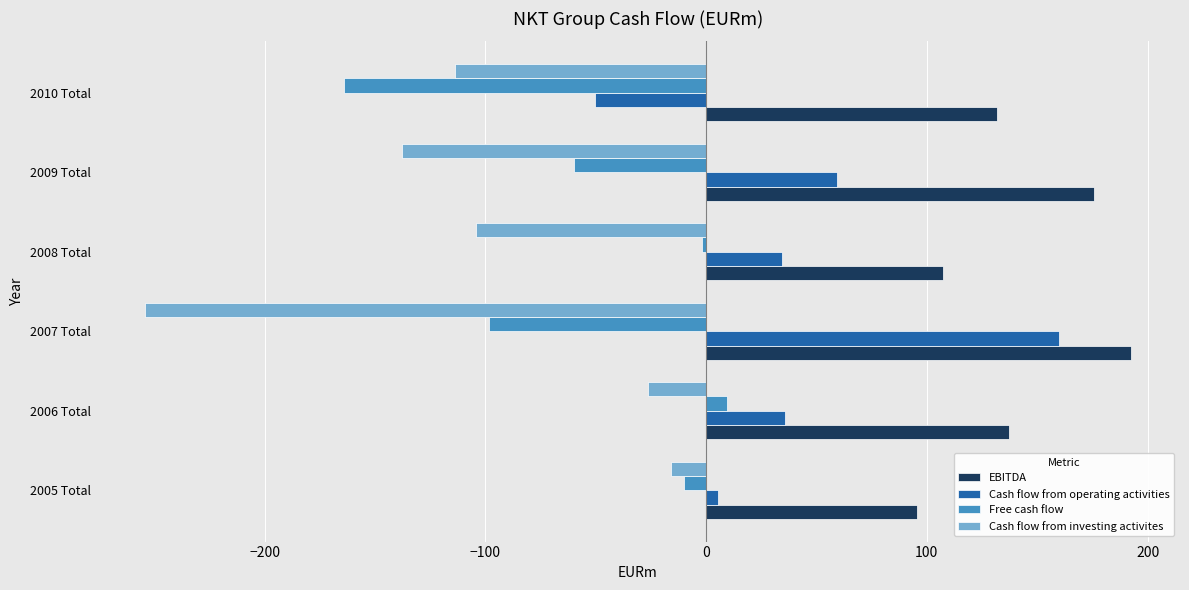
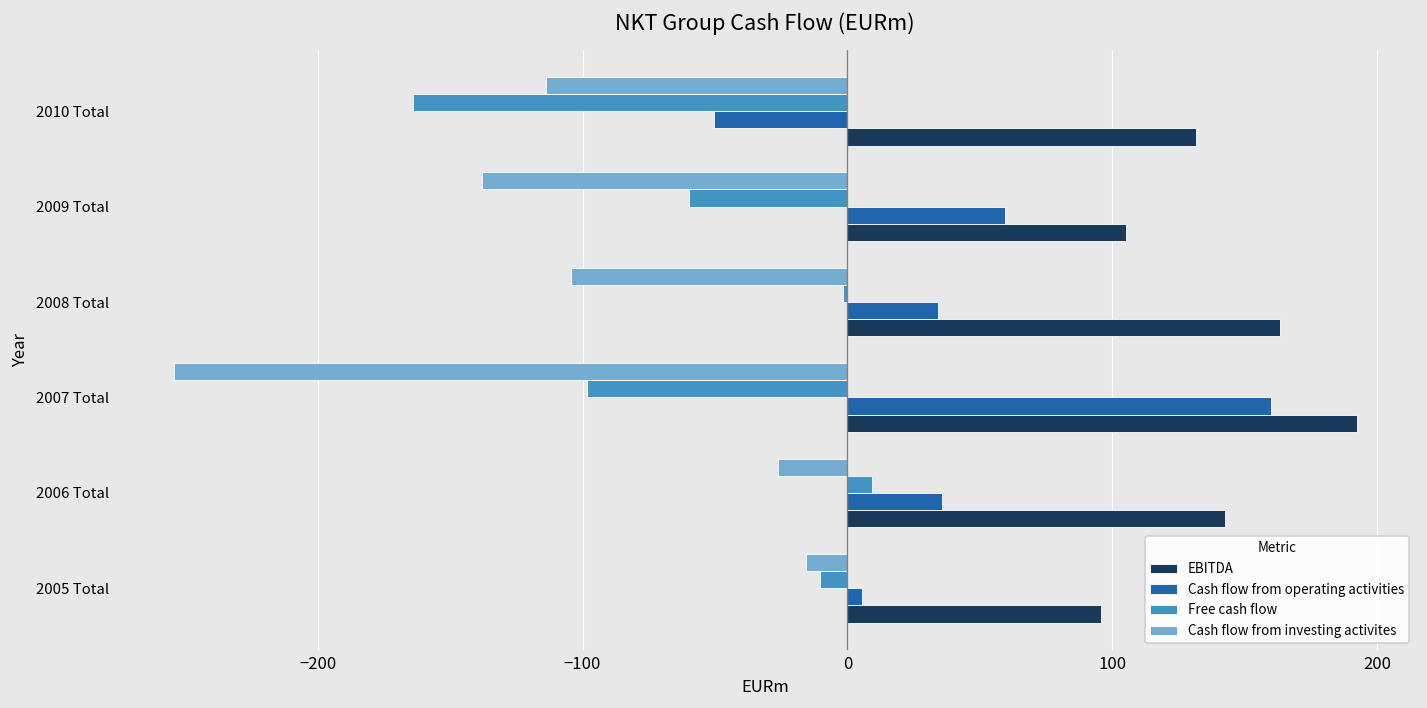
  {
    "EBITDA": {
      "2010 Total": 132,
-     "2009 Total": 176,
-     "2008 Total": 107,
+     "2009 Total": 105,
+     "2008 Total": 163,
      "2007 Total": 192,
-     "2006 Total": 137,
+     "2006 Total": 143,
      "2005 Total": 96
    },
    "Cash flow from operating activities": {
      "2010 Total": -50,
      "2009 Total": 59,
      "2008 Total": 34,
      "2007 Total": 160,
      "2006 Total": 36,
      "2005 Total": 6
    }
  }
